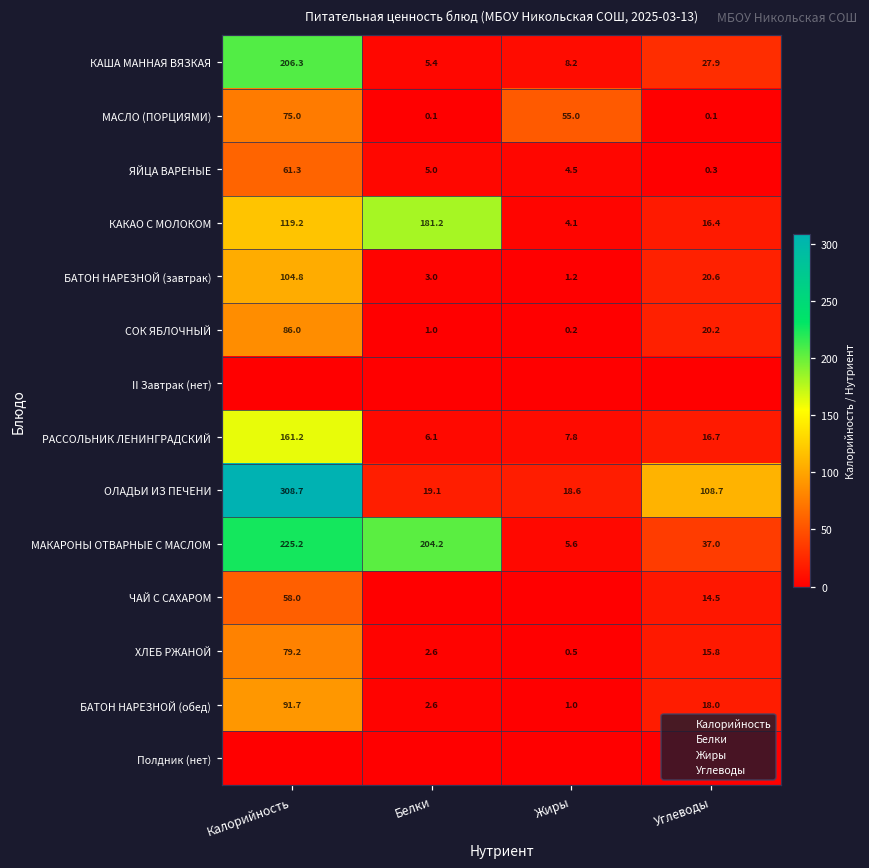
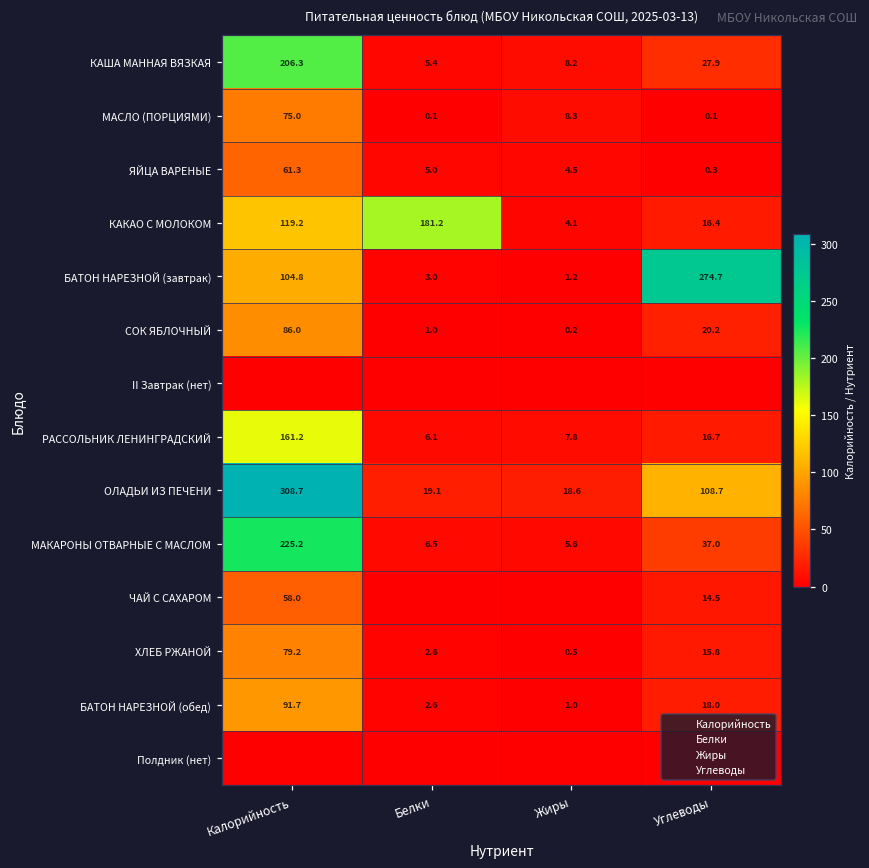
  {
    "КАША МАННАЯ ВЯЗКАЯ": {
      "Калорийность": 206.3,
      "Белки": 5.4,
      "Жиры": 8.2,
      "Углеводы": 27.9
    },
    "МАСЛО (ПОРЦИЯМИ)": {
      "Калорийность": 75.0,
      "Белки": 0.1,
-     "Жиры": 55.0,
+     "Жиры": 8.3,
      "Углеводы": 0.1
    },
    "ЯЙЦА ВАРЕНЫЕ": {
      "Калорийность": 61.3,
      "Белки": 5.0,
      "Жиры": 4.5,
      "Углеводы": 0.3
    },
    "КАКАО С МОЛОКОМ": {
      "Калорийность": 119.2,
      "Белки": 181.2,
      "Жиры": 4.1,
      "Углеводы": 16.4
    },
    "БАТОН НАРЕЗНОЙ (завтрак)": {
      "Калорийность": 104.8,
      "Белки": 3.0,
      "Жиры": 1.2,
-     "Углеводы": 20.6
+     "Углеводы": 274.7
    },
    "СОК ЯБЛОЧНЫЙ": {
      "Калорийность": 86.0,
      "Белки": 1.0,
      "Жиры": 0.2,
      "Углеводы": 20.2
    },
    "РАССОЛЬНИК ЛЕНИНГРАДСКИЙ": {
      "Калорийность": 161.2,
      "Белки": 6.1,
      "Жиры": 7.8,
      "Углеводы": 16.7
    },
    "ОЛАДЬИ ИЗ ПЕЧЕНИ": {
      "Калорийность": 308.7,
      "Белки": 19.1,
      "Жиры": 18.6,
      "Углеводы": 108.7
    },
    "МАКАРОНЫ ОТВАРНЫЕ С МАСЛОМ": {
      "Калорийность": 225.2,
-     "Белки": 204.2,
+     "Белки": 6.5,
      "Жиры": 5.6,
      "Углеводы": 37.0
    },
    "ЧАЙ С САХАРОМ": {
      "Калорийность": 58.0,
      "Углеводы": 14.5
    },
    "ХЛЕБ РЖАНОЙ": {
      "Калорийность": 79.2,
      "Белки": 2.6,
      "Жиры": 0.5,
      "Углеводы": 15.8
    },
    "БАТОН НАРЕЗНОЙ (обед)": {
      "Калорийность": 91.7,
      "Белки": 2.6,
      "Жиры": 1.0,
      "Углеводы": 18.0
    }
  }
